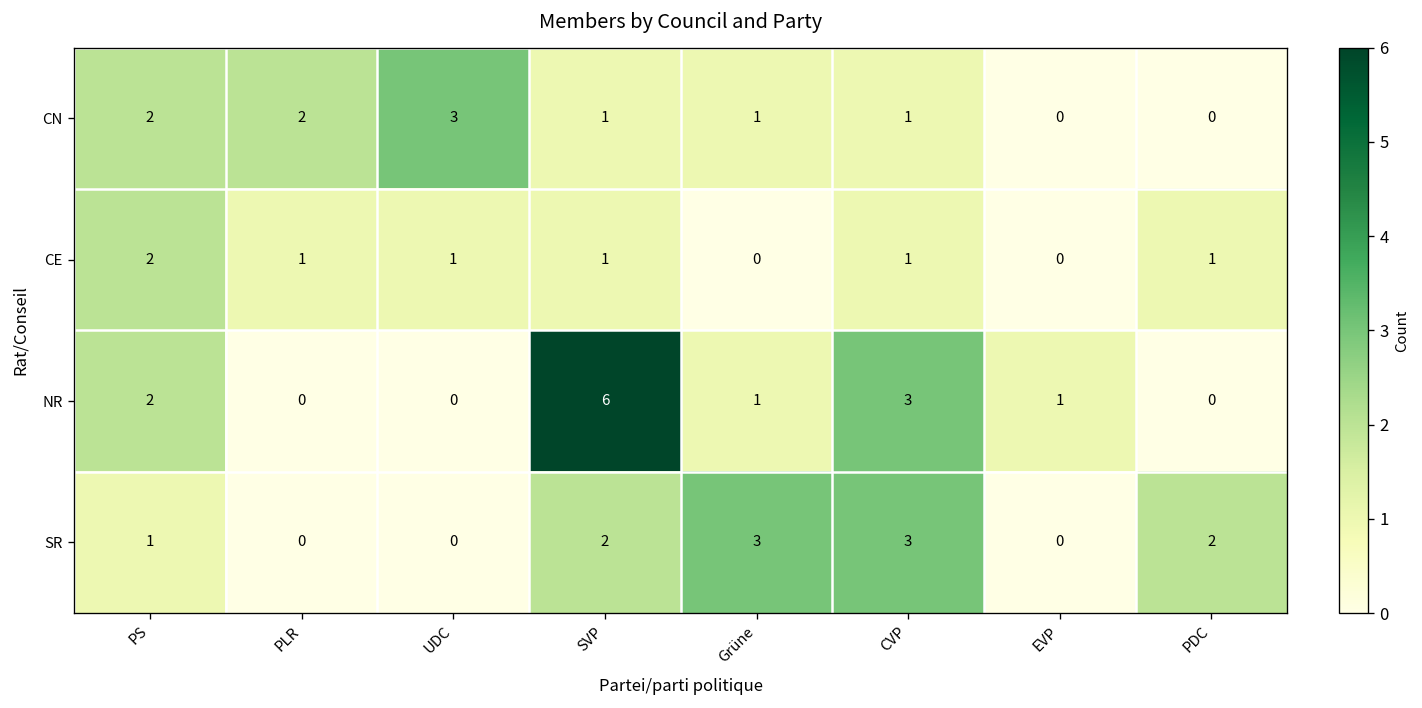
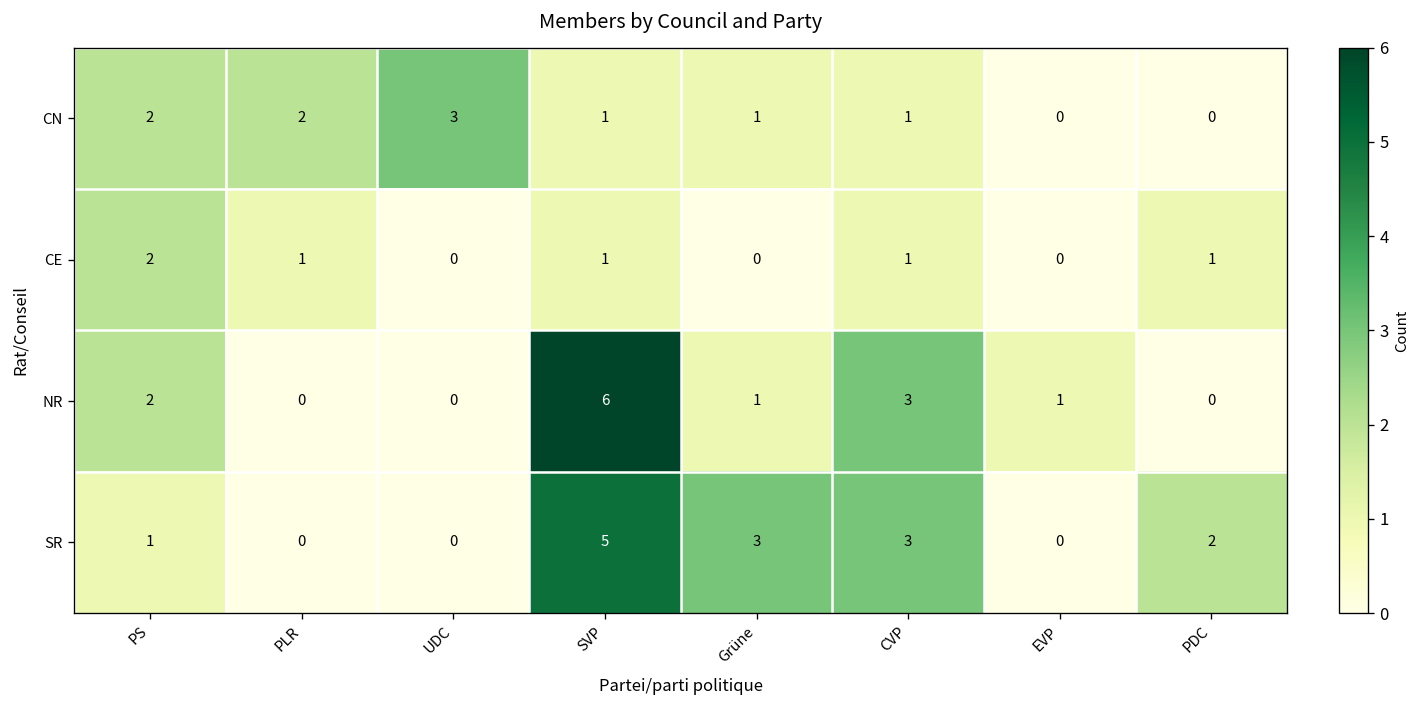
  {
    "CN": {
      "PS": 2,
      "PLR": 2,
      "UDC": 3,
      "SVP": 1,
      "Grüne": 1,
      "CVP": 1,
      "EVP": 0,
      "PDC": 0
    },
    "CE": {
      "PS": 2,
      "PLR": 1,
-     "UDC": 1,
+     "UDC": 0,
      "SVP": 1,
      "Grüne": 0,
      "CVP": 1,
      "EVP": 0,
      "PDC": 1
    },
    "NR": {
      "PS": 2,
      "PLR": 0,
      "UDC": 0,
      "SVP": 6,
      "Grüne": 1,
      "CVP": 3,
      "EVP": 1,
      "PDC": 0
    },
    "SR": {
      "PS": 1,
      "PLR": 0,
      "UDC": 0,
-     "SVP": 2,
+     "SVP": 5,
      "Grüne": 3,
      "CVP": 3,
      "EVP": 0,
      "PDC": 2
    }
  }
